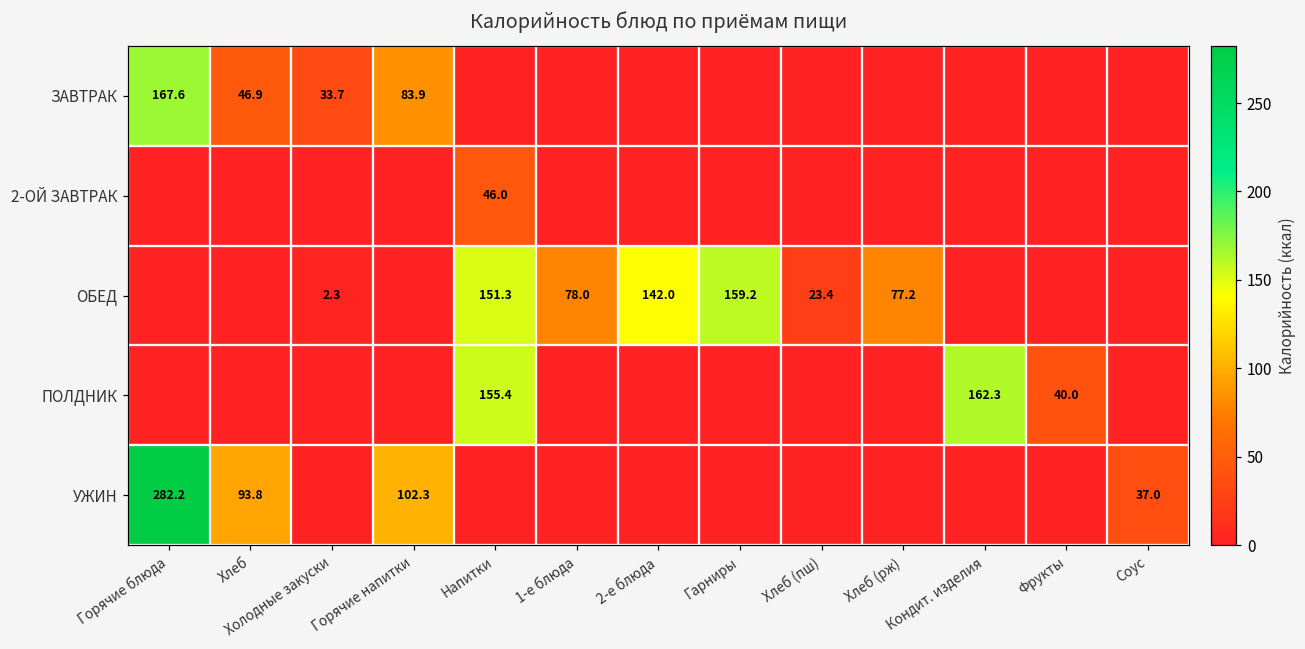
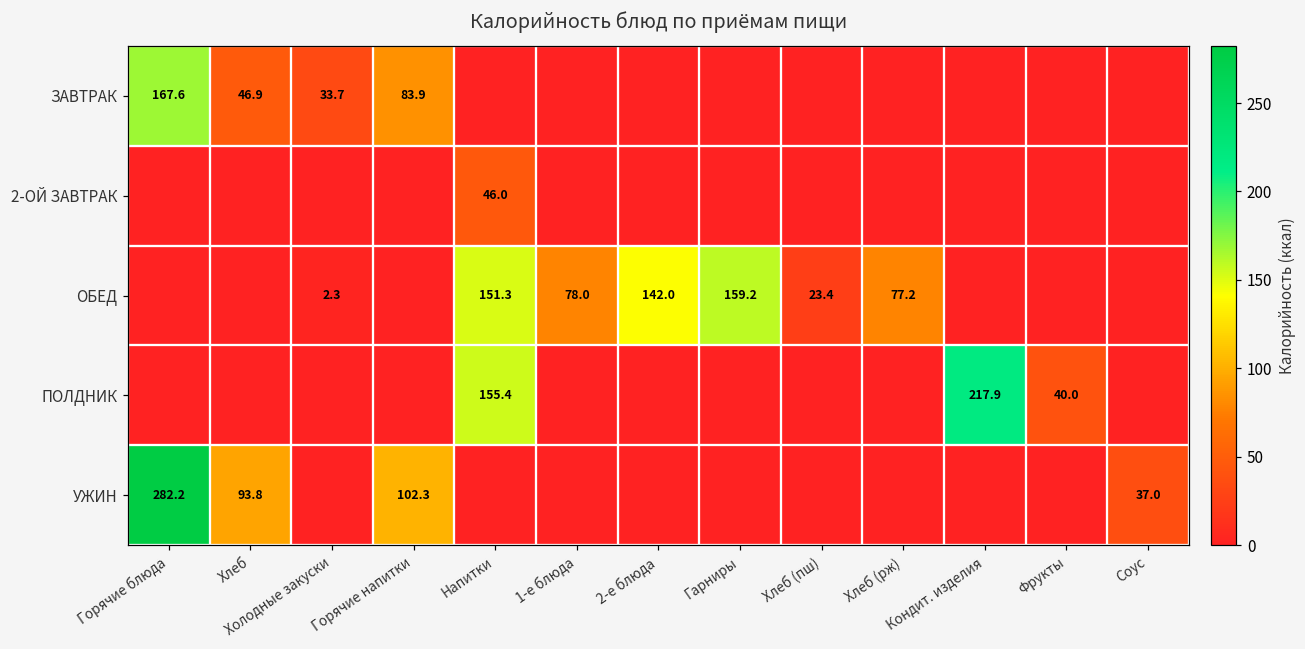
  {
    "ЗАВТРАК": {
      "Горячие блюда": 167.6,
      "Хлеб": 46.9,
      "Холодные закуски": 33.7,
      "Горячие напитки": 83.9
    },
    "2-ОЙ ЗАВТРАК": {
      "Напитки": 46.0
    },
    "ОБЕД": {
      "Холодные закуски": 2.3,
      "Напитки": 151.3,
      "1-е блюда": 78.0,
      "2-е блюда": 142.0,
      "Гарниры": 159.2,
      "Хлеб (пш)": 23.4,
      "Хлеб (рж)": 77.2
    },
    "ПОЛДНИК": {
      "Напитки": 155.4,
-     "Кондит. изделия": 162.3,
+     "Кондит. изделия": 217.9,
      "Фрукты": 40.0
    },
    "УЖИН": {
      "Горячие блюда": 282.2,
      "Хлеб": 93.8,
      "Горячие напитки": 102.3,
      "Соус": 37.0
    }
  }
